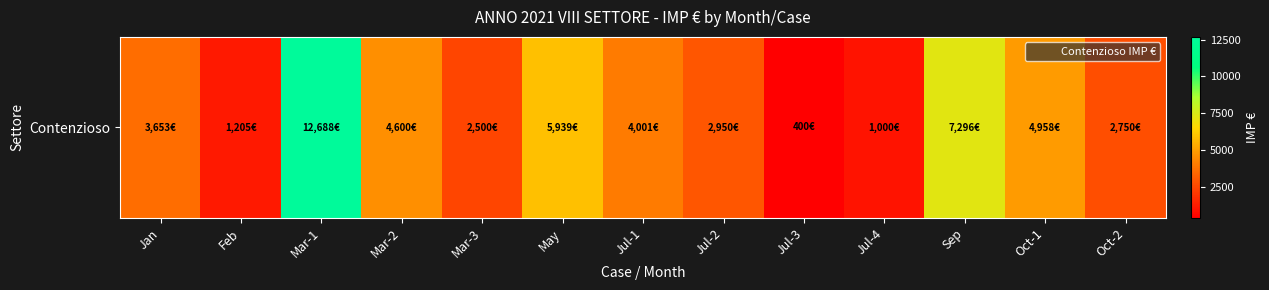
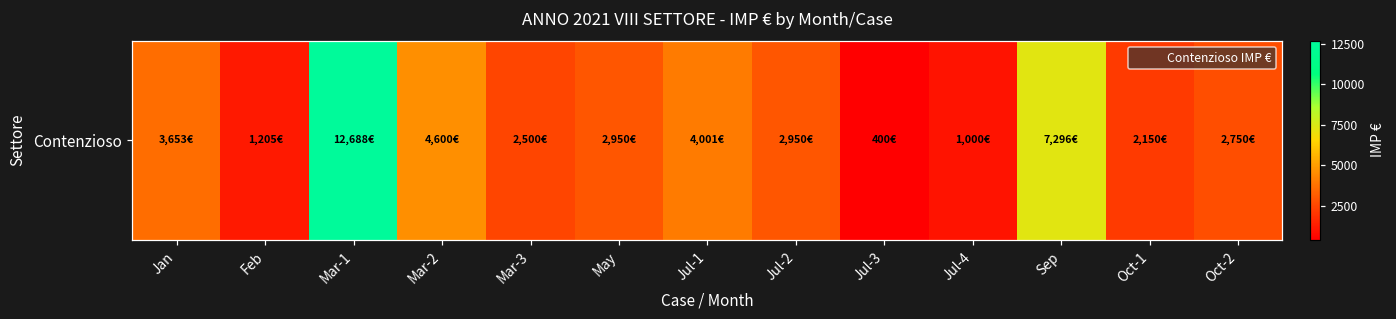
  {
    "Contenzioso": {
      "Jan": "3,653€",
      "Feb": "1,205€",
      "Mar-1": "12,688€",
      "Mar-2": "4,600€",
      "Mar-3": "2,500€",
-     "May": "5,939€",
+     "May": "2,950€",
      "Jul-1": "4,001€",
      "Jul-2": "2,950€",
      "Jul-3": "400€",
      "Jul-4": "1,000€",
      "Sep": "7,296€",
-     "Oct-1": "4,958€",
+     "Oct-1": "2,150€",
      "Oct-2": "2,750€"
    }
  }
